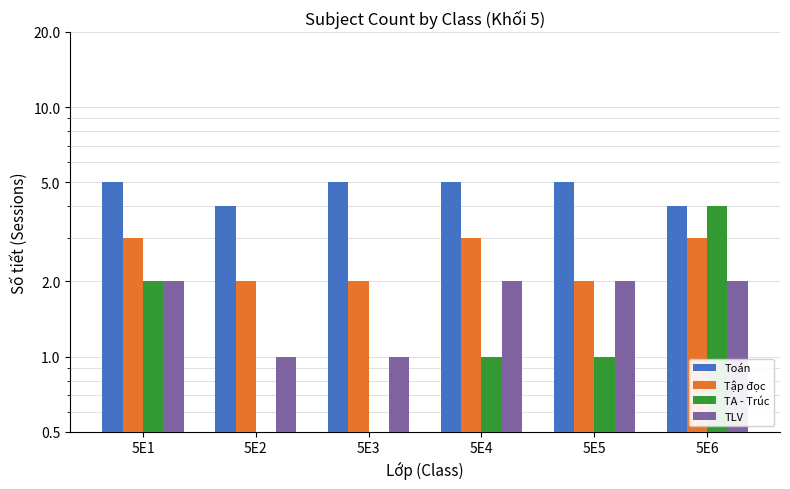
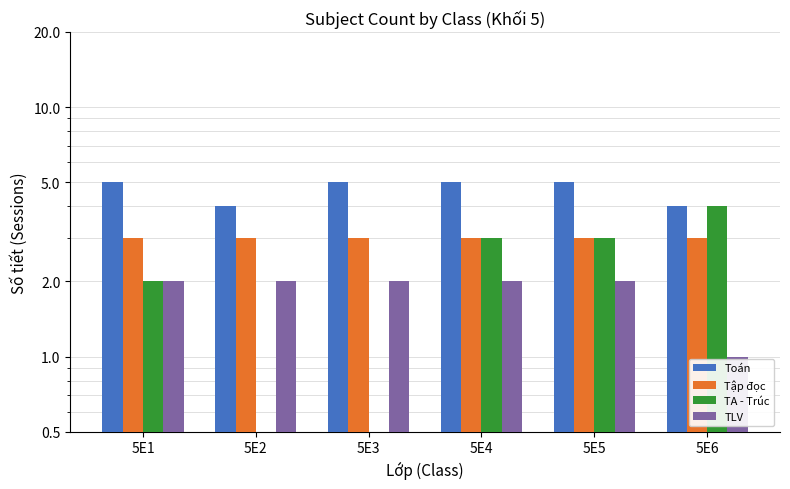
  {
    "Toán": {
      "5E1": 5,
      "5E2": 4,
      "5E3": 5,
      "5E4": 5,
      "5E5": 5,
      "5E6": 4
    },
    "Tập đọc": {
      "5E1": 3,
-     "5E2": 2,
-     "5E3": 2,
+     "5E2": 3,
+     "5E3": 3,
      "5E4": 3,
-     "5E5": 2,
+     "5E5": 3,
      "5E6": 3
    },
    "TA - Trúc": {
      "5E1": 2,
-     "5E4": 1,
-     "5E5": 1,
+     "5E4": 3,
+     "5E5": 3,
      "5E6": 4
    },
    "TLV": {
      "5E1": 2,
-     "5E2": 1,
-     "5E3": 1,
+     "5E2": 2,
+     "5E3": 2,
      "5E4": 2,
      "5E5": 2,
-     "5E6": 2
+     "5E6": 1
    }
  }
